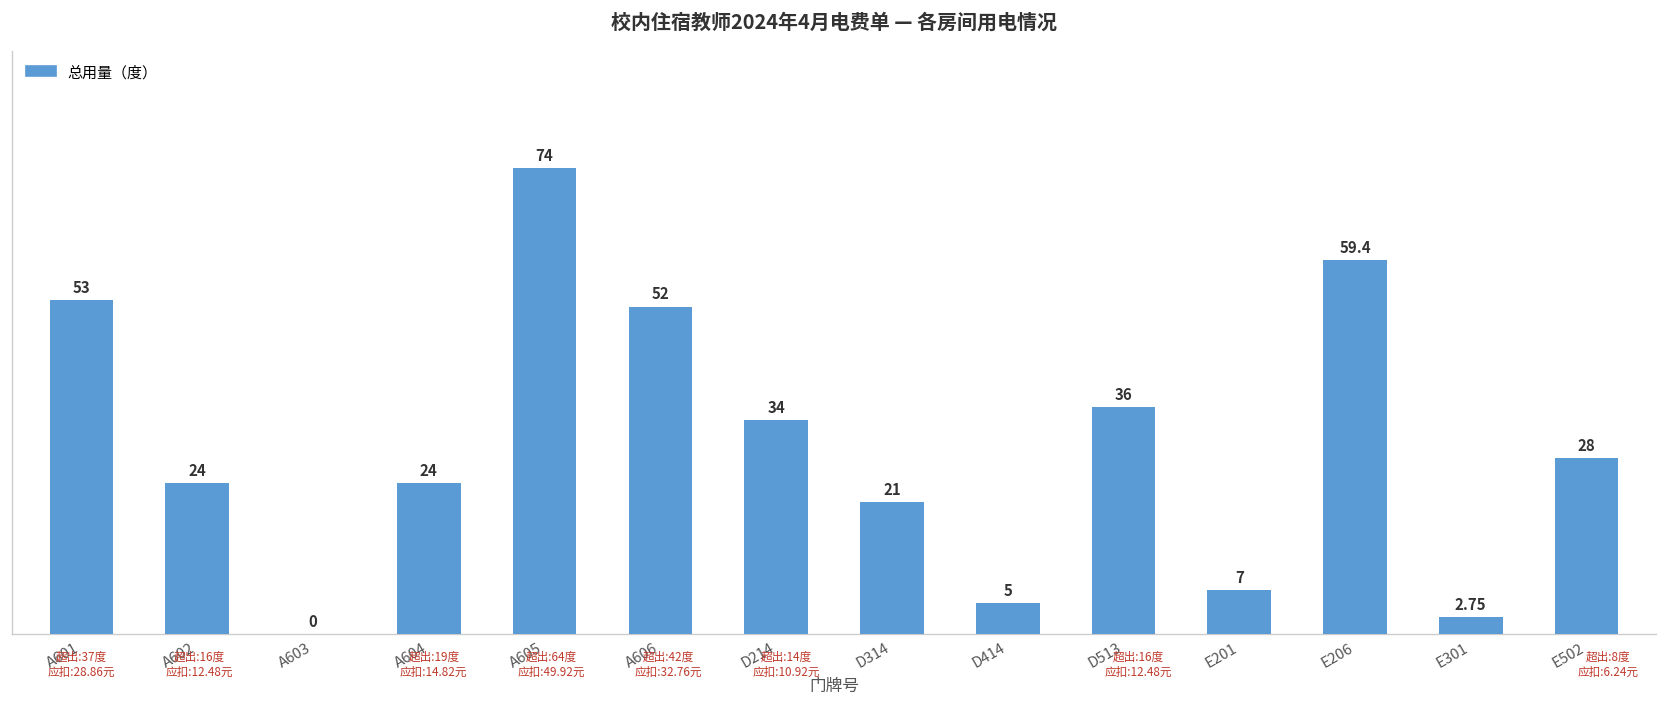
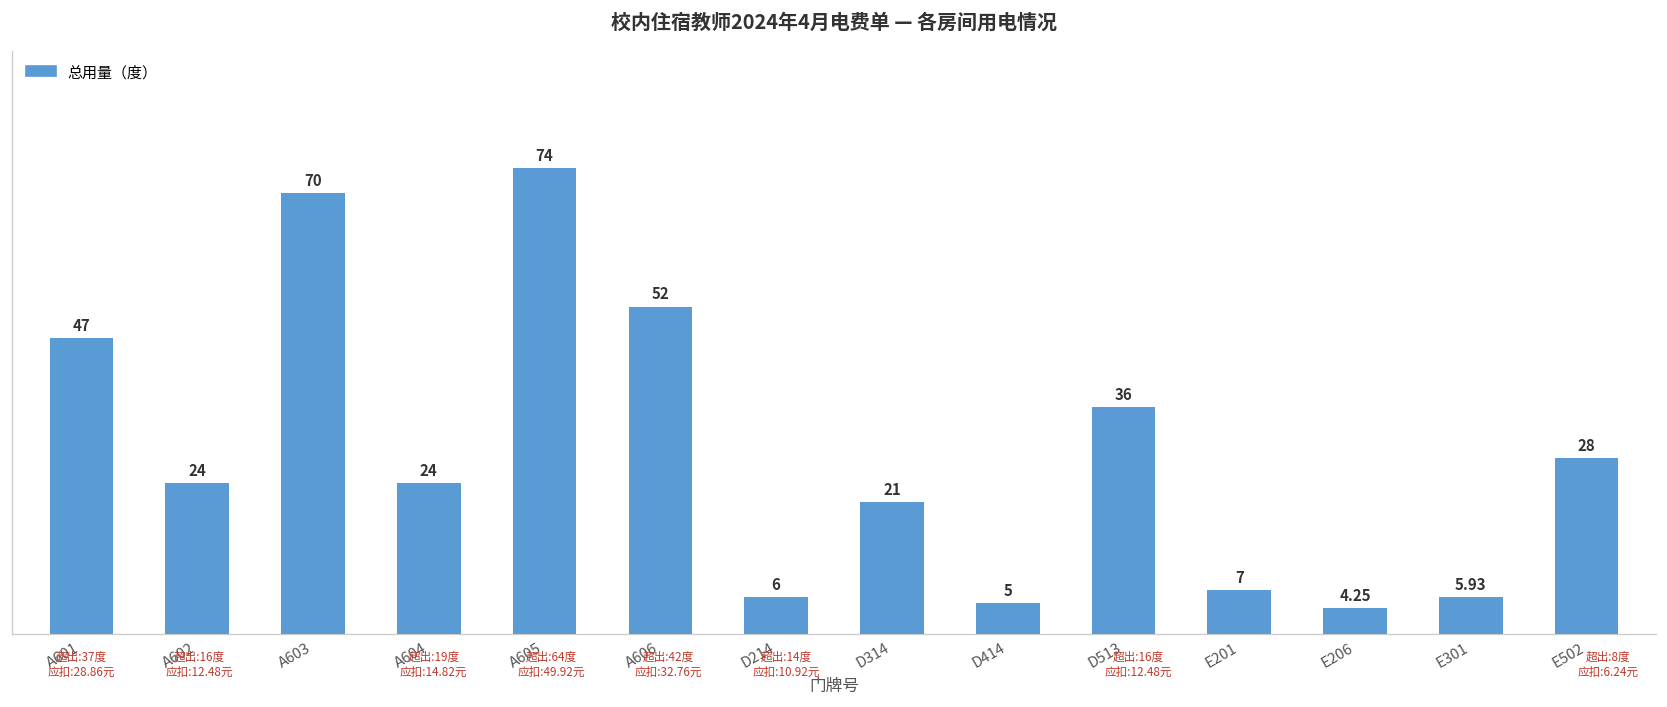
  {
-   "A601": 53,
+   "A601": 47,
    "A602": 24,
-   "A603": 0,
+   "A603": 70,
    "A604": 24,
    "A605": 74,
    "A606": 52,
-   "D214": 34,
+   "D214": 6,
    "D314": 21,
    "D414": 5,
    "D513": 36,
    "E201": 7,
-   "E206": 59.4,
-   "E301": 2.75,
+   "E206": 4.25,
+   "E301": 5.93,
    "E502": 28
  }
